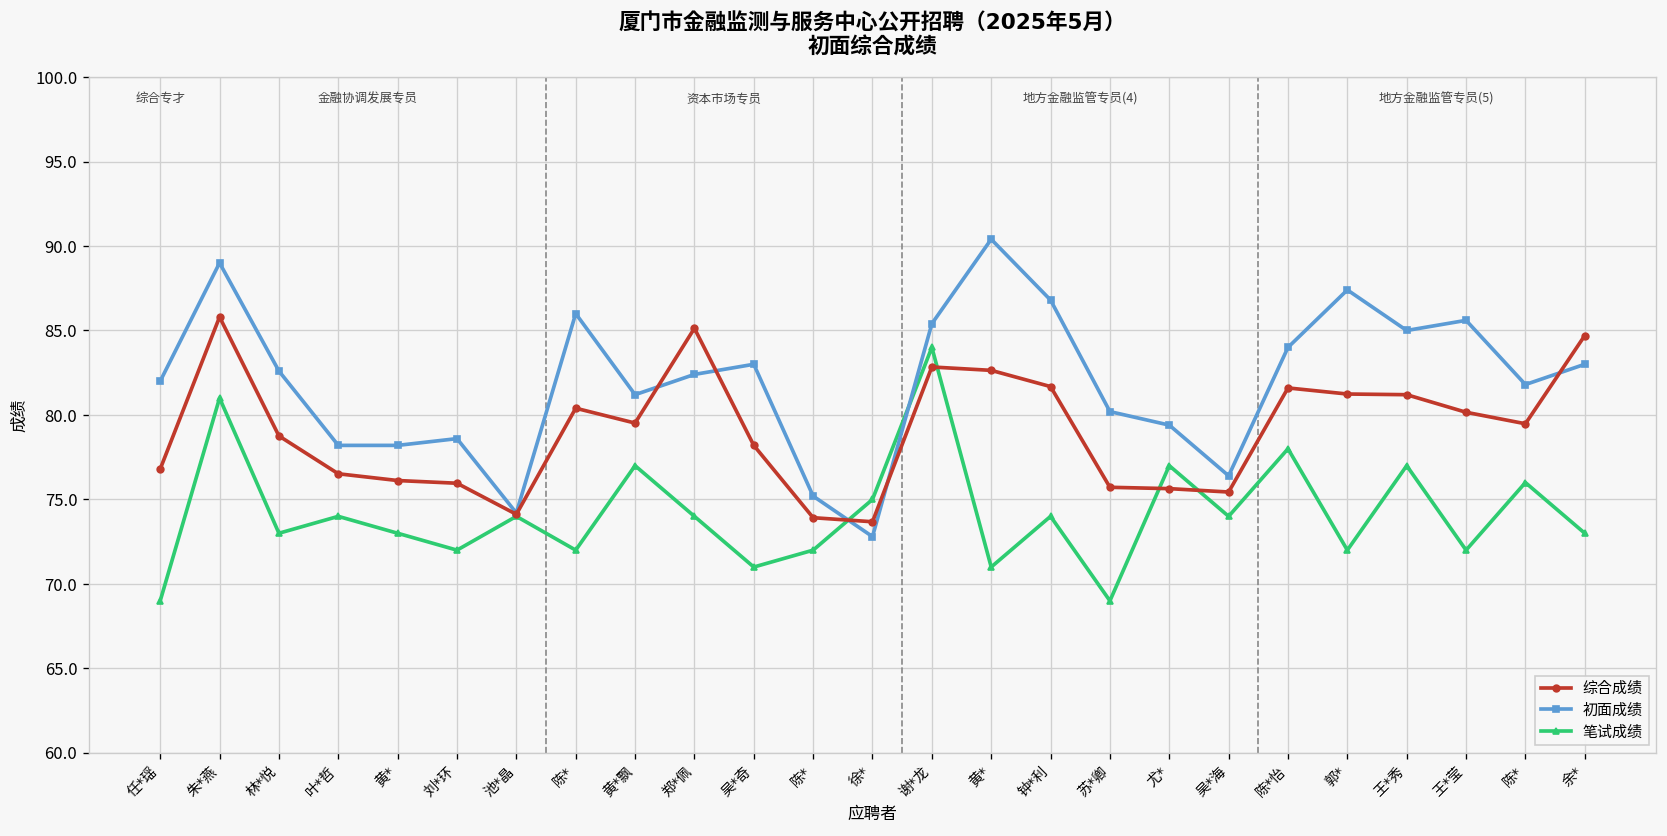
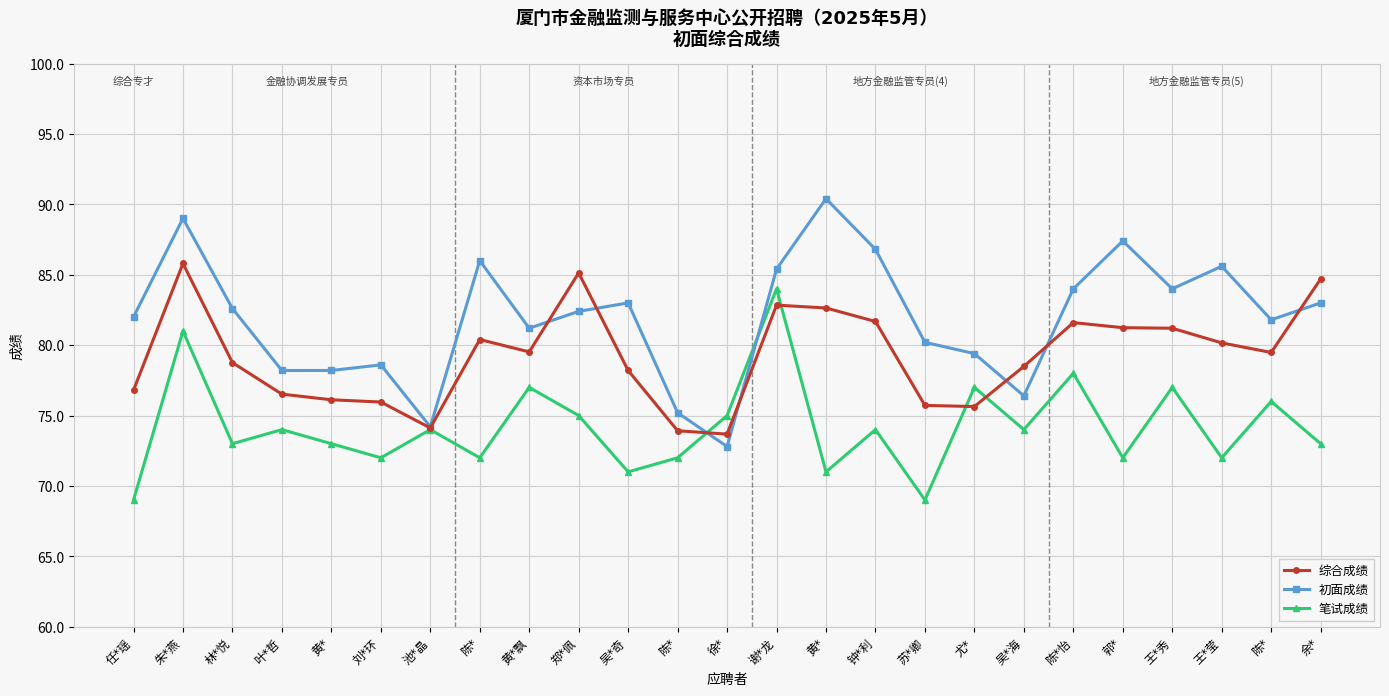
  {
    "综合成绩": {
      "任*瑶": 76.8,
      "朱*燕": 85.8,
      "林*悦": 78.8,
      "叶*哲": 76.5,
      "刘*环": 76.0,
      "黄*飘": 79.5,
      "郑*佩": 85.1,
      "吴*奇": 78.2,
      "徐*": 73.7,
      "谢*龙": 82.8,
      "钟*利": 81.7,
      "苏*卿": 75.7,
      "尤*": 75.6,
-     "吴*海": 75.4,
+     "吴*海": 78.5,
      "陈*怡": 81.6,
      "郭*": 81.2,
      "王*秀": 81.2,
      "王*莹": 80.2,
      "余*": 84.7
    },
    "初面成绩": {
      "任*瑶": 82,
      "朱*燕": 89,
      "林*悦": 82.6,
      "叶*哲": 78.2,
      "刘*环": 78.6,
      "黄*飘": 81.2,
      "郑*佩": 82.4,
      "吴*奇": 83,
      "徐*": 72.8,
      "谢*龙": 85.4,
      "钟*利": 86.8,
      "苏*卿": 80.2,
      "尤*": 79.4,
      "吴*海": 76.4,
      "陈*怡": 84,
      "郭*": 87.4,
-     "王*秀": 85,
+     "王*秀": 84,
      "王*莹": 85.6,
      "余*": 83
    },
    "笔试成绩": {
      "任*瑶": 69,
      "朱*燕": 81,
      "林*悦": 73,
      "叶*哲": 74,
      "刘*环": 72,
      "黄*飘": 77,
-     "郑*佩": 74,
+     "郑*佩": 75,
      "吴*奇": 71,
      "徐*": 75,
      "谢*龙": 84,
      "钟*利": 74,
      "苏*卿": 69,
      "尤*": 77,
      "吴*海": 74,
      "陈*怡": 78,
      "郭*": 72,
      "王*秀": 77,
      "王*莹": 72,
      "余*": 73
    }
  }
